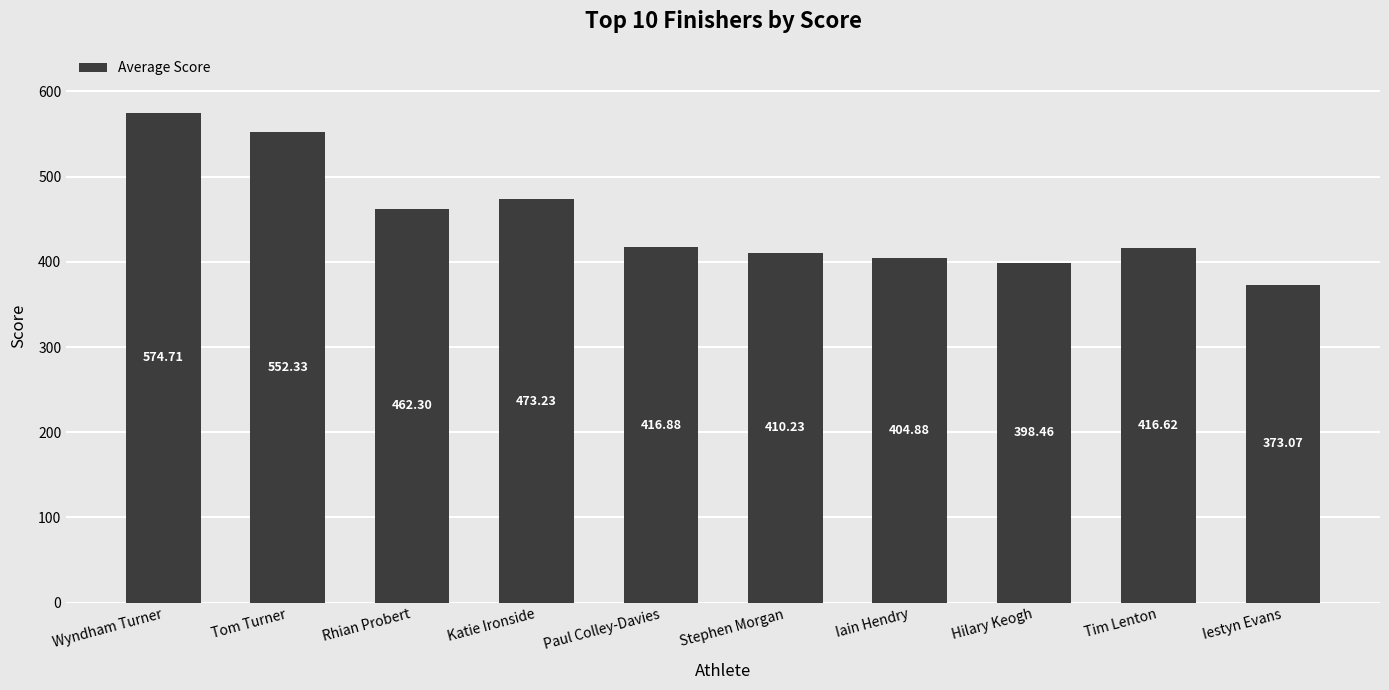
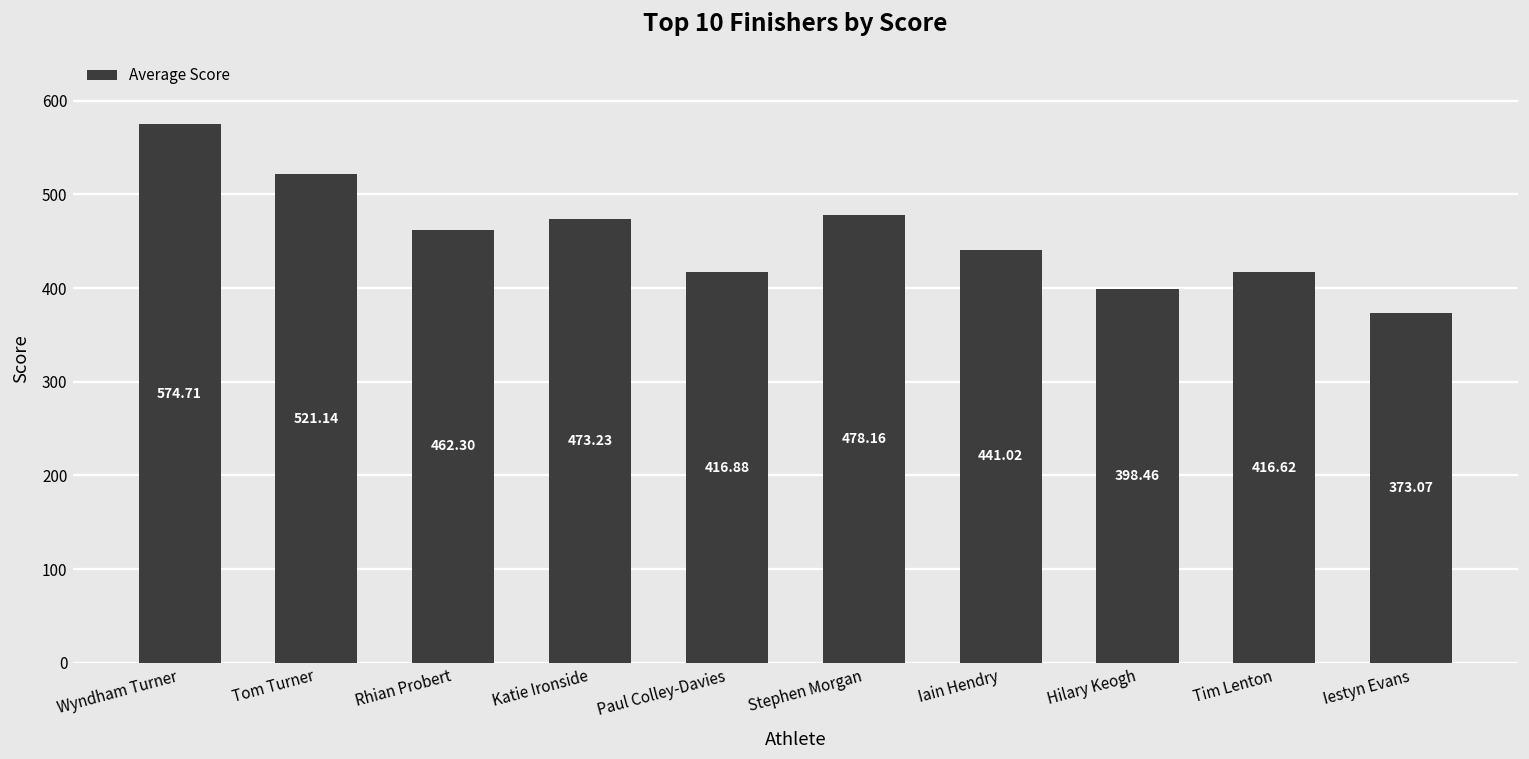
  {
    "Wyndham Turner": 574.71,
-   "Tom Turner": 552.33,
+   "Tom Turner": 521.14,
    "Rhian Probert": 462.30,
    "Katie Ironside": 473.23,
    "Paul Colley-Davies": 416.88,
-   "Stephen Morgan": 410.23,
-   "Iain Hendry": 404.88,
+   "Stephen Morgan": 478.16,
+   "Iain Hendry": 441.02,
    "Hilary Keogh": 398.46,
    "Tim Lenton": 416.62,
    "Iestyn Evans": 373.07
  }
